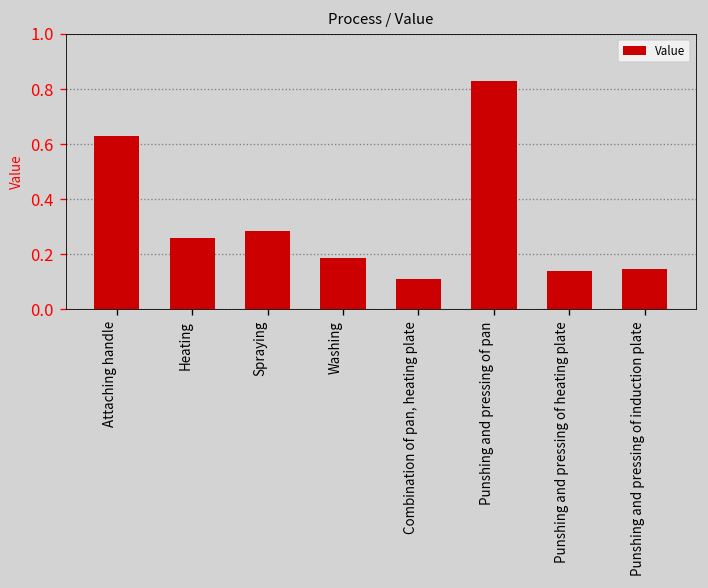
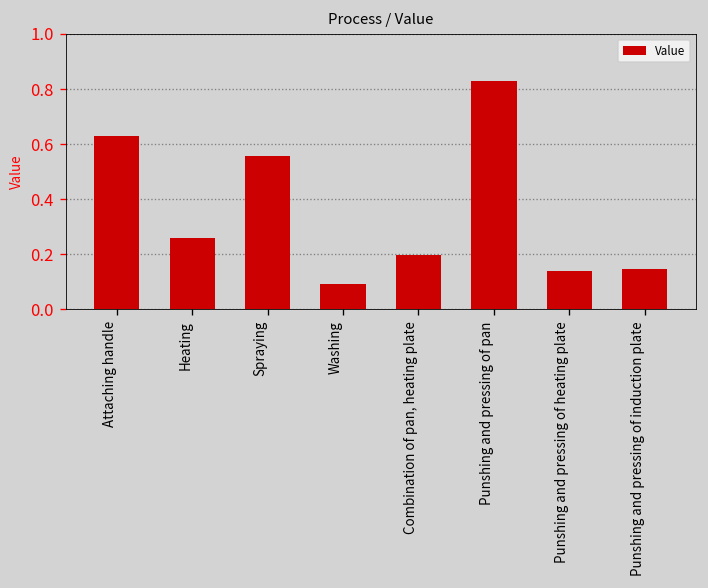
  {
    "Attaching handle": 0.63,
    "Heating": 0.26,
-   "Spraying": 0.28,
-   "Washing": 0.19,
-   "Combination of pan, heating plate": 0.11,
+   "Spraying": 0.56,
+   "Washing": 0.09,
+   "Combination of pan, heating plate": 0.20,
    "Punshing and pressing of pan": 0.83,
    "Punshing and pressing of heating plate": 0.14,
    "Punshing and pressing of induction plate": 0.15
  }
